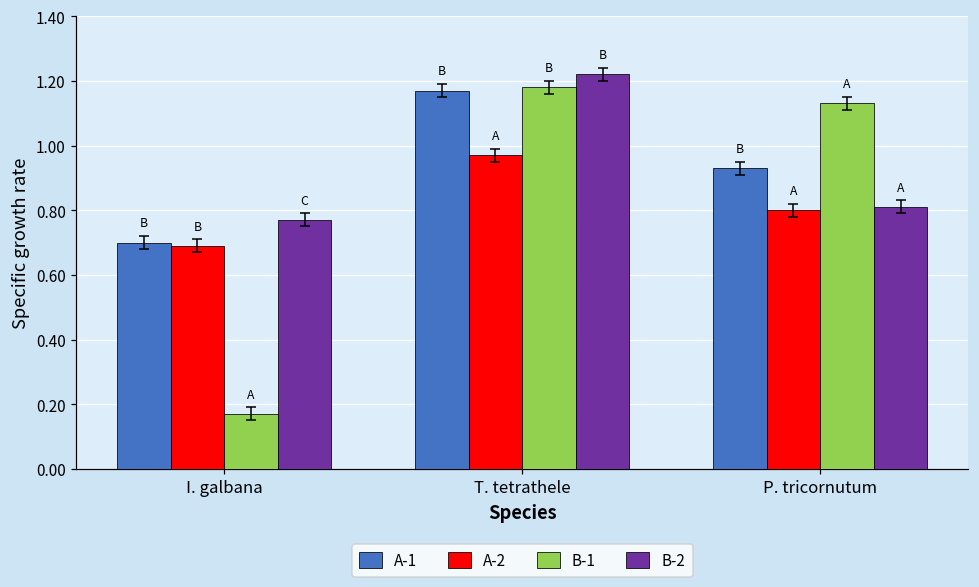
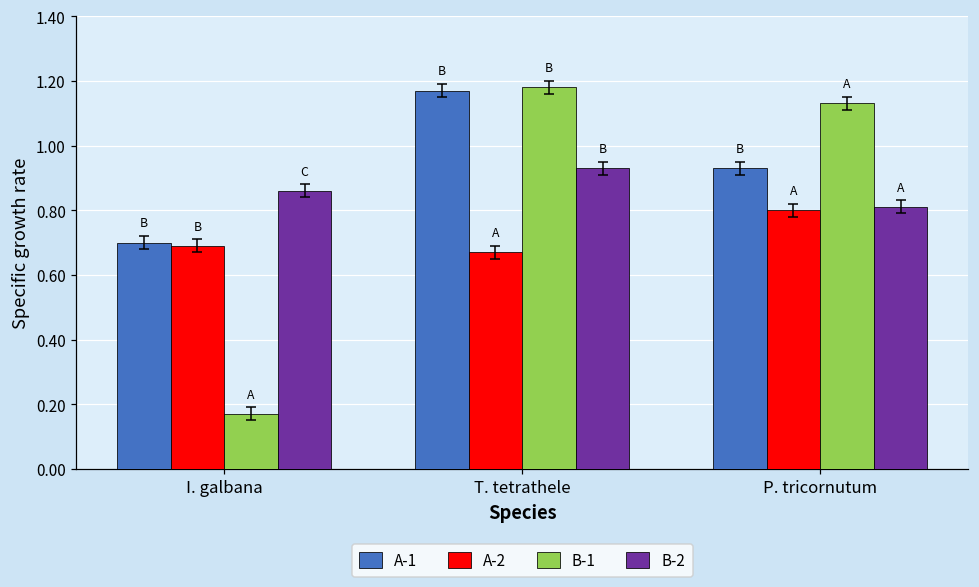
  {
    "A-2": {
      "I. galbana": 0.69,
-     "T. tetrathele": 0.97,
+     "T. tetrathele": 0.67,
      "P. tricornutum": 0.80
    },
    "B-1": {
      "I. galbana": 0.17,
      "T. tetrathele": 1.18,
      "P. tricornutum": 1.13
    },
    "B-2": {
-     "I. galbana": 0.77,
-     "T. tetrathele": 1.22,
+     "I. galbana": 0.86,
+     "T. tetrathele": 0.93,
      "P. tricornutum": 0.81
    }
  }
